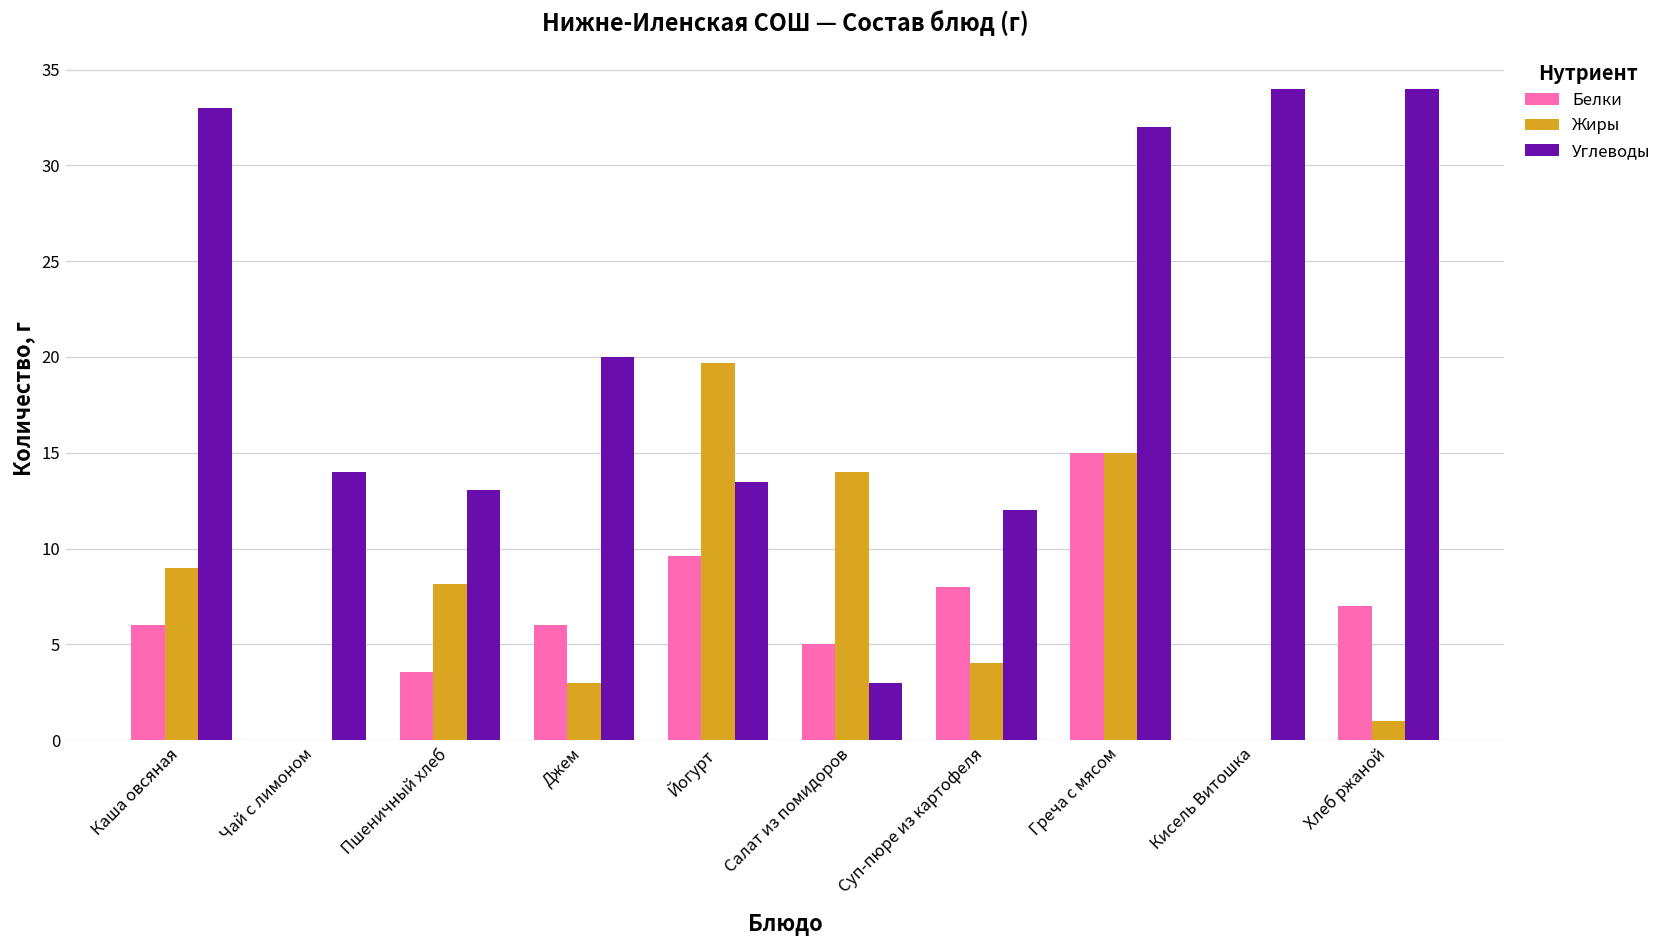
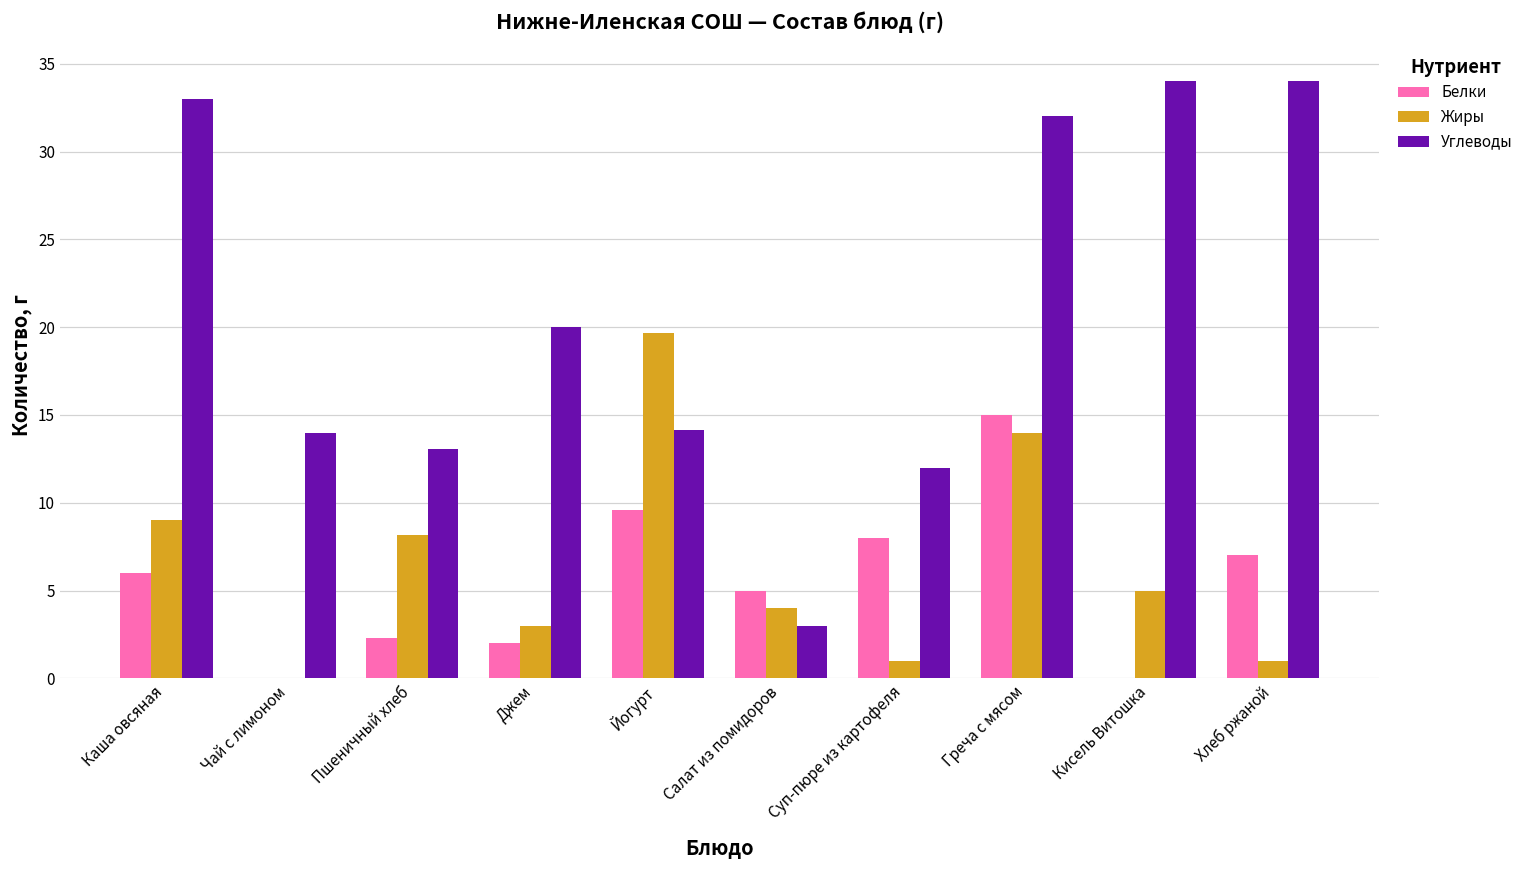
  {
    "Белки": {
      "Каша овсяная": 6.0,
      "Чай с лимоном": 0.0,
-     "Пшеничный хлеб": 3.5,
-     "Джем": 6,
+     "Пшеничный хлеб": 2.3,
+     "Джем": 2,
      "Йогурт": 9.6,
      "Салат из помидоров": 5.0,
      "Суп-пюре из картофеля": 8.0,
      "Греча с мясом": 15.0,
      "Кисель Витошка": 0.0,
      "Хлеб ржаной": 7.0
    },
    "Жиры": {
      "Каша овсяная": 9,
      "Чай с лимоном": 0,
      "Пшеничный хлеб": 8.2,
      "Джем": 3,
      "Йогурт": 19.7,
-     "Салат из помидоров": 14,
-     "Суп-пюре из картофеля": 4,
-     "Греча с мясом": 15,
-     "Кисель Витошка": 0,
+     "Салат из помидоров": 4,
+     "Суп-пюре из картофеля": 1,
+     "Греча с мясом": 14,
+     "Кисель Витошка": 5,
      "Хлеб ржаной": 1
    },
    "Углеводы": {
      "Каша овсяная": 33.0,
      "Чай с лимоном": 14.0,
      "Пшеничный хлеб": 13.0,
      "Джем": 20.0,
-     "Йогурт": 13.5,
+     "Йогурт": 14.1,
      "Салат из помидоров": 3.0,
      "Суп-пюре из картофеля": 12.0,
      "Греча с мясом": 32.0,
      "Кисель Витошка": 34.0,
      "Хлеб ржаной": 34.0
    }
  }
